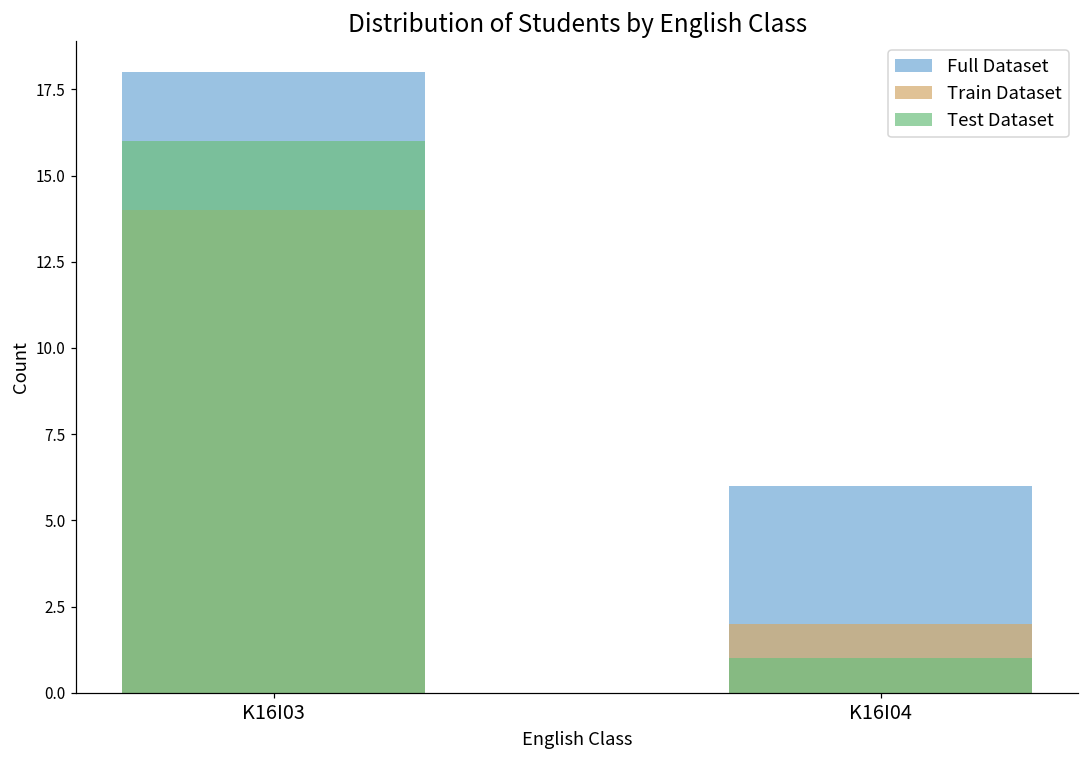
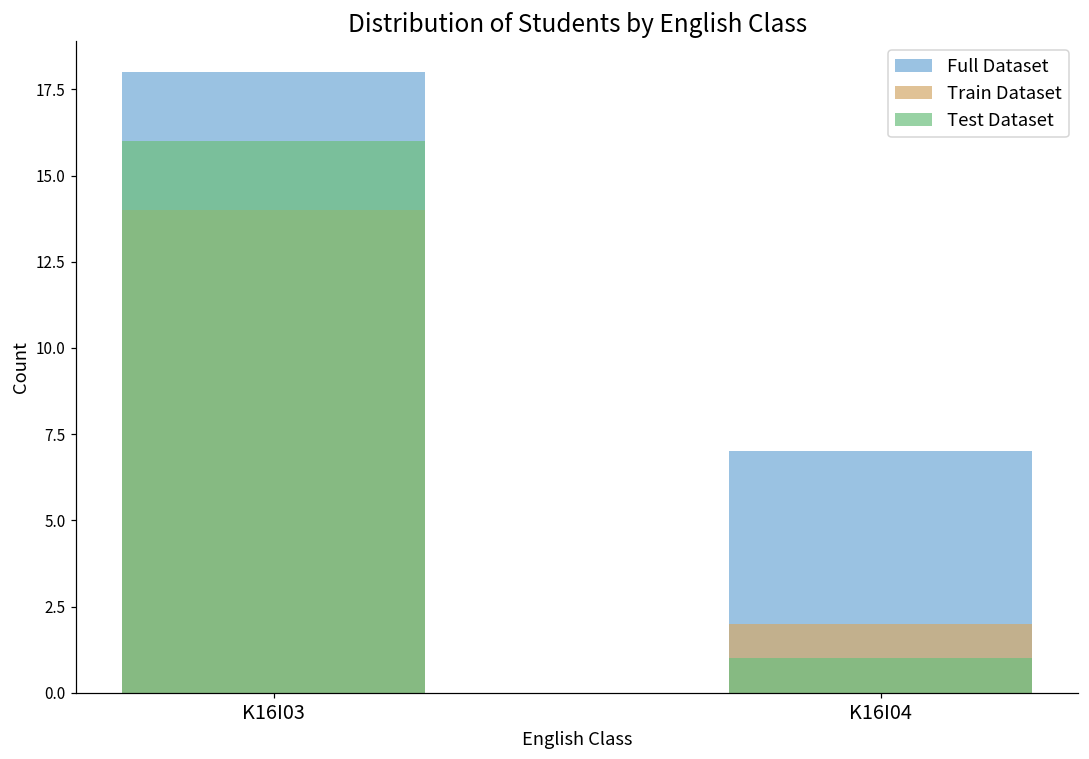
  {
    "Full Dataset": {
      "K16I03": 18,
-     "K16I04": 6
+     "K16I04": 7
    }
  }
